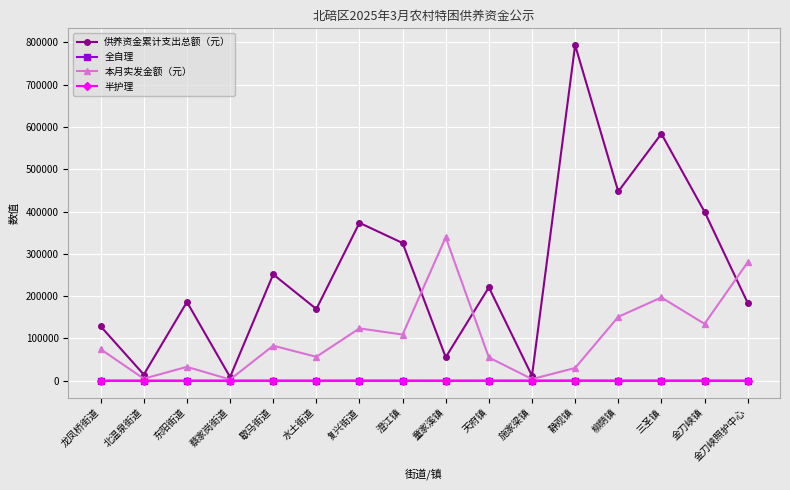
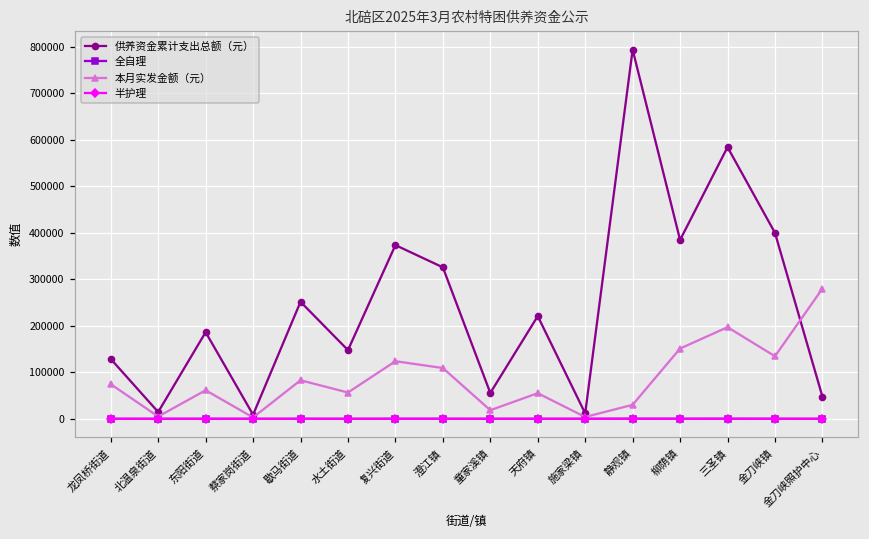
  {
    "供养资金累计支出总额（元）": {
      "龙凤桥街道": 130000,
      "北温泉街道": 10000,
      "东阳街道": 190000,
      "歇马街道": 250000,
-     "水土街道": 170000,
+     "水土街道": 150000,
      "复兴街道": 370000,
      "澄江镇": 330000,
      "童家溪镇": 60000,
      "天府镇": 220000,
      "施家梁镇": 10000,
      "静观镇": 790000,
-     "柳荫镇": 450000,
+     "柳荫镇": 380000,
      "三圣镇": 580000,
      "金刀峡镇": 400000,
-     "金刀峡照护中心": 180000
+     "金刀峡照护中心": 50000
    },
    "半护理": {
      "龙凤桥街道": 0,
      "东阳街道": 0,
      "歇马街道": 0,
      "水土街道": 0,
      "复兴街道": 0,
      "澄江镇": 0,
      "童家溪镇": 0,
      "天府镇": 0,
      "静观镇": 0,
      "柳荫镇": 0,
      "三圣镇": 0,
      "金刀峡镇": 0,
      "金刀峡照护中心": 0
    },
    "本月实发金额（元）": {
      "龙凤桥街道": 70000,
-     "东阳街道": 30000,
+     "东阳街道": 60000,
      "歇马街道": 80000,
      "水土街道": 60000,
      "复兴街道": 120000,
      "澄江镇": 110000,
-     "童家溪镇": 340000,
+     "童家溪镇": 20000,
      "天府镇": 60000,
      "静观镇": 30000,
      "柳荫镇": 150000,
      "三圣镇": 200000,
      "金刀峡镇": 130000,
      "金刀峡照护中心": 280000
    }
  }
